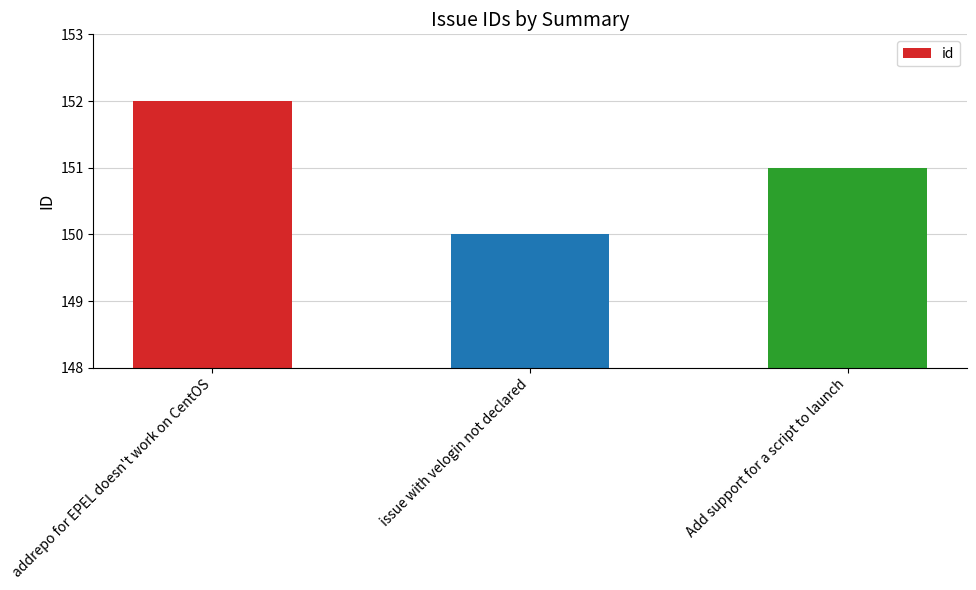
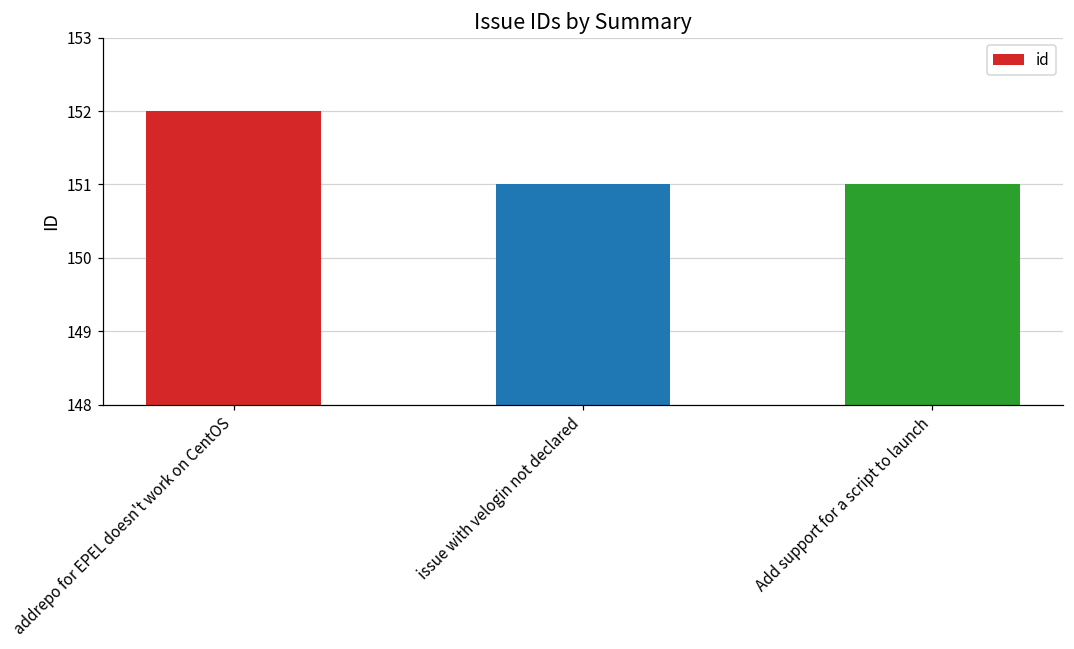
  {
    "addrepo for EPEL doesn't work on CentOS": 152,
-   "issue with velogin not declared": 150,
+   "issue with velogin not declared": 151,
    "Add support for a script to launch": 151
  }
